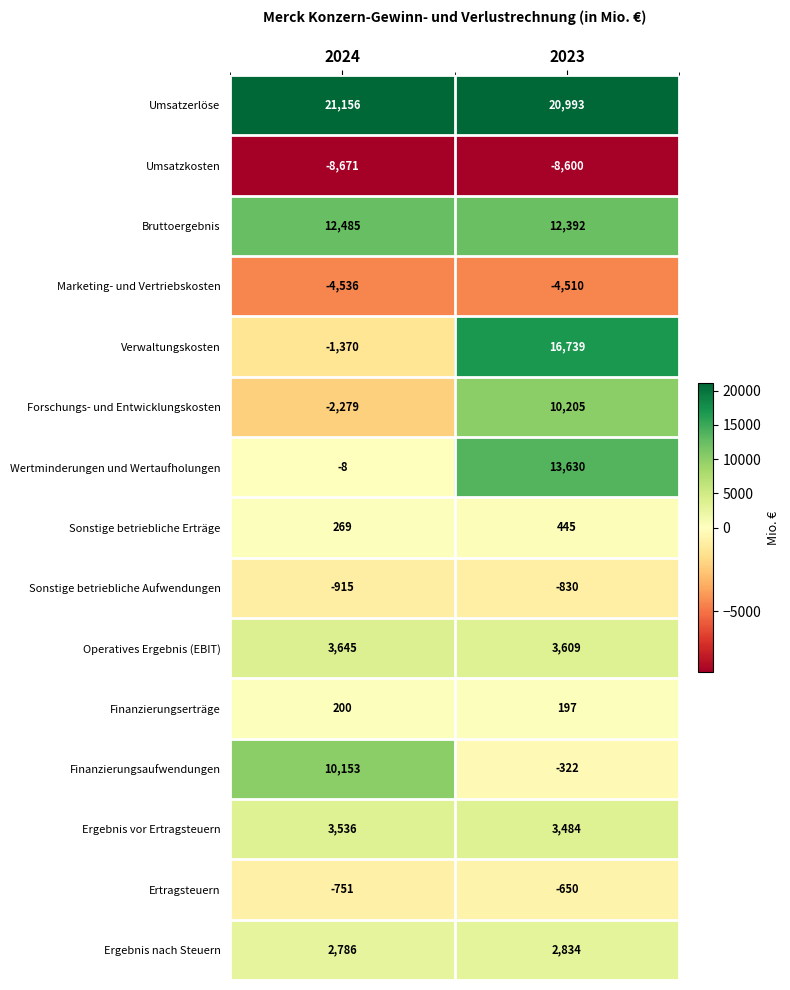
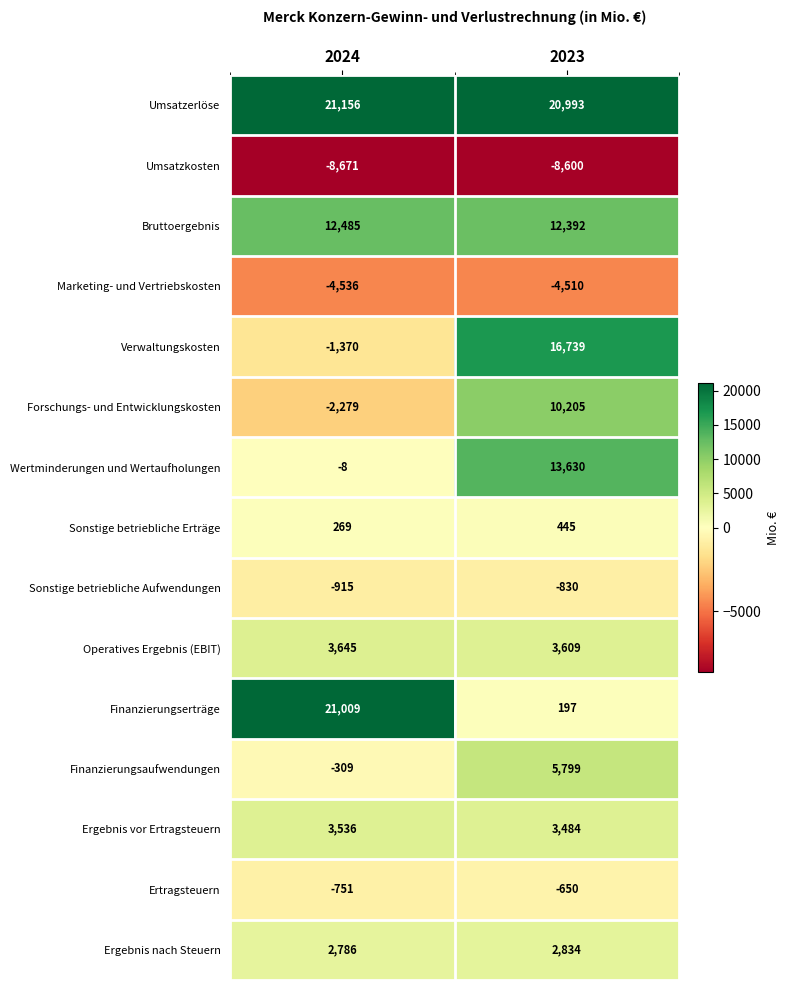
  {
    "Umsatzerlöse": {
      "2024": "21,156",
      "2023": "20,993"
    },
    "Umsatzkosten": {
      "2024": "-8,671",
      "2023": "-8,600"
    },
    "Bruttoergebnis": {
      "2024": "12,485",
      "2023": "12,392"
    },
    "Marketing- und Vertriebskosten": {
      "2024": "-4,536",
      "2023": "-4,510"
    },
    "Verwaltungskosten": {
      "2024": "-1,370",
      "2023": "16,739"
    },
    "Forschungs- und Entwicklungskosten": {
      "2024": "-2,279",
      "2023": "10,205"
    },
    "Wertminderungen und Wertaufholungen": {
      "2024": "-8",
      "2023": "13,630"
    },
    "Sonstige betriebliche Erträge": {
      "2024": "269",
      "2023": "445"
    },
    "Sonstige betriebliche Aufwendungen": {
      "2024": "-915",
      "2023": "-830"
    },
    "Operatives Ergebnis (EBIT)": {
      "2024": "3,645",
      "2023": "3,609"
    },
    "Finanzierungserträge": {
-     "2024": "200",
+     "2024": "21,009",
      "2023": "197"
    },
    "Finanzierungsaufwendungen": {
-     "2024": "10,153",
-     "2023": "-322"
+     "2024": "-309",
+     "2023": "5,799"
    },
    "Ergebnis vor Ertragsteuern": {
      "2024": "3,536",
      "2023": "3,484"
    },
    "Ertragsteuern": {
      "2024": "-751",
      "2023": "-650"
    },
    "Ergebnis nach Steuern": {
      "2024": "2,786",
      "2023": "2,834"
    }
  }
